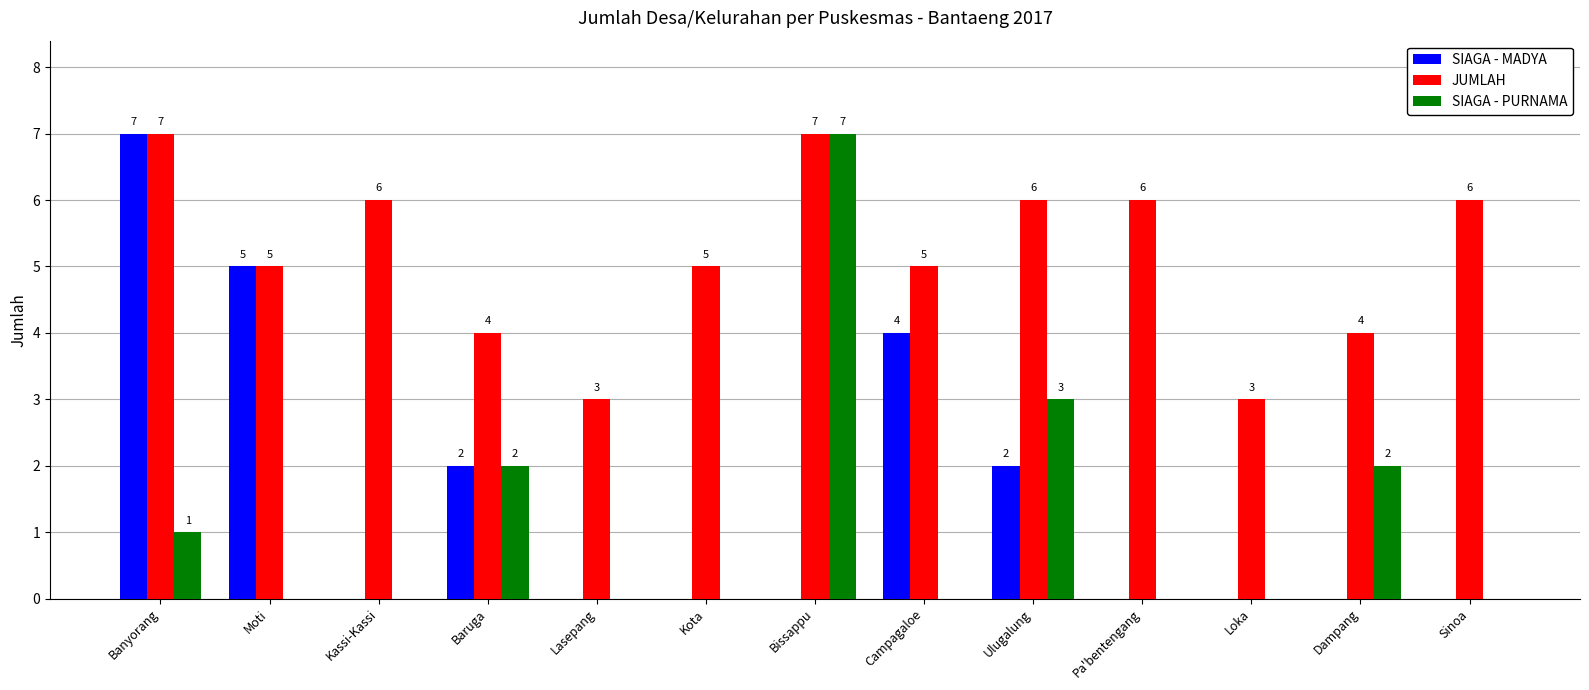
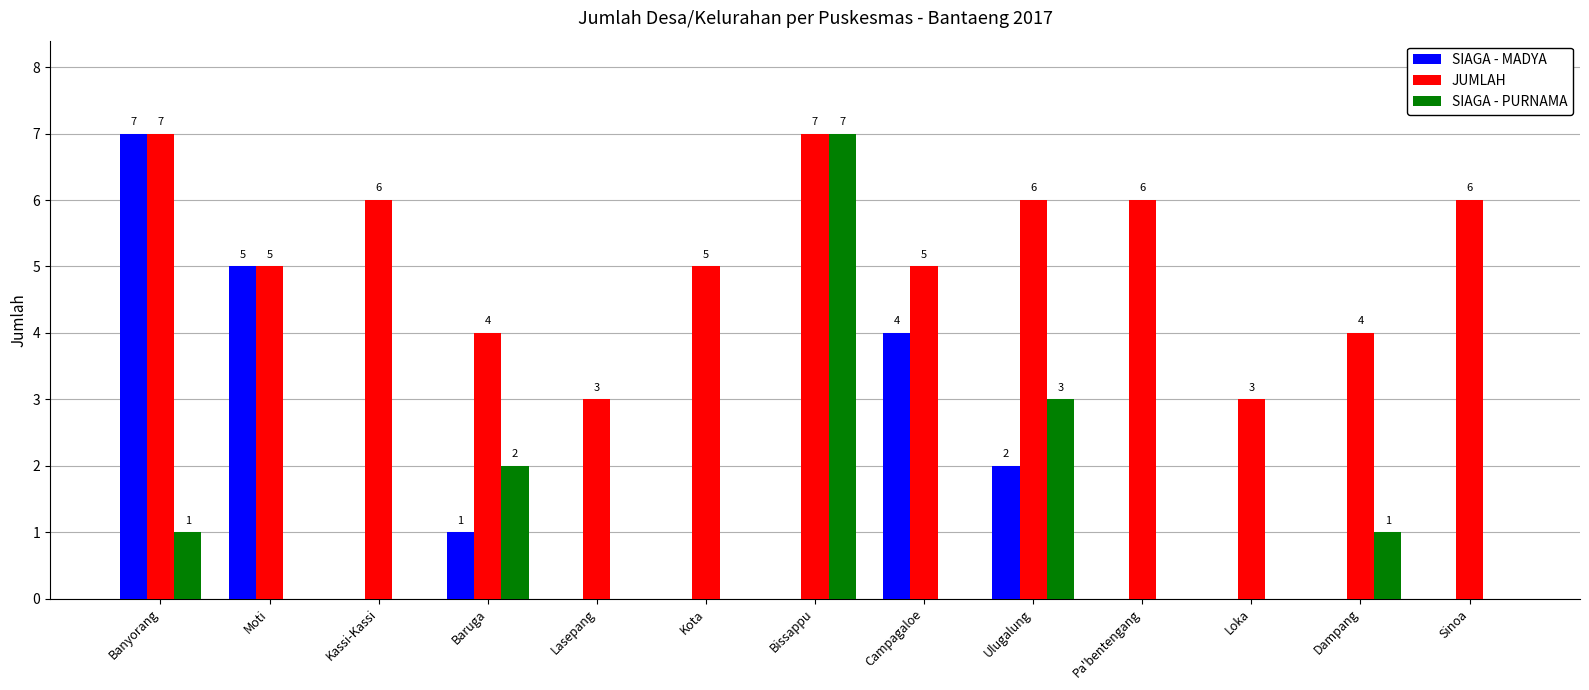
  {
    "SIAGA - MADYA": {
      "Banyorang": 7,
      "Moti": 5,
-     "Baruga": 2,
+     "Baruga": 1,
      "Campagaloe": 4,
      "Ulugalung": 2
    },
    "JUMLAH": {
      "Banyorang": 7,
      "Moti": 5,
      "Kassi-Kassi": 6,
      "Baruga": 4,
      "Lasepang": 3,
      "Kota": 5,
      "Bissappu": 7,
      "Campagaloe": 5,
      "Ulugalung": 6,
      "Pa'bentengang": 6,
      "Loka": 3,
      "Dampang": 4,
      "Sinoa": 6
    },
    "SIAGA - PURNAMA": {
      "Banyorang": 1,
      "Baruga": 2,
      "Bissappu": 7,
      "Ulugalung": 3,
-     "Dampang": 2
+     "Dampang": 1
    }
  }
